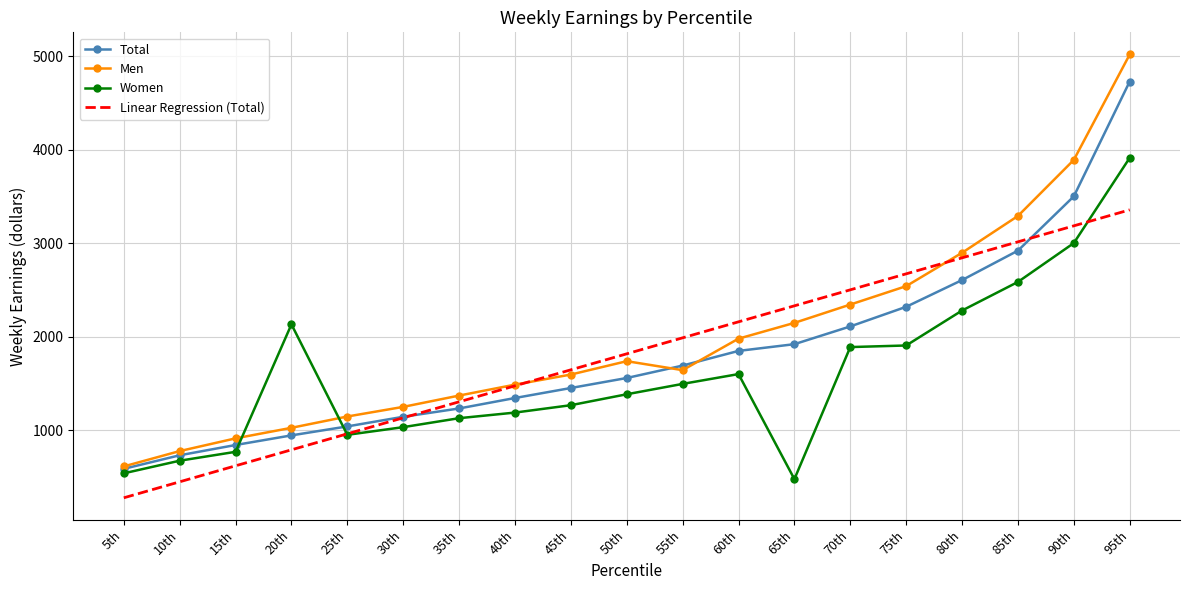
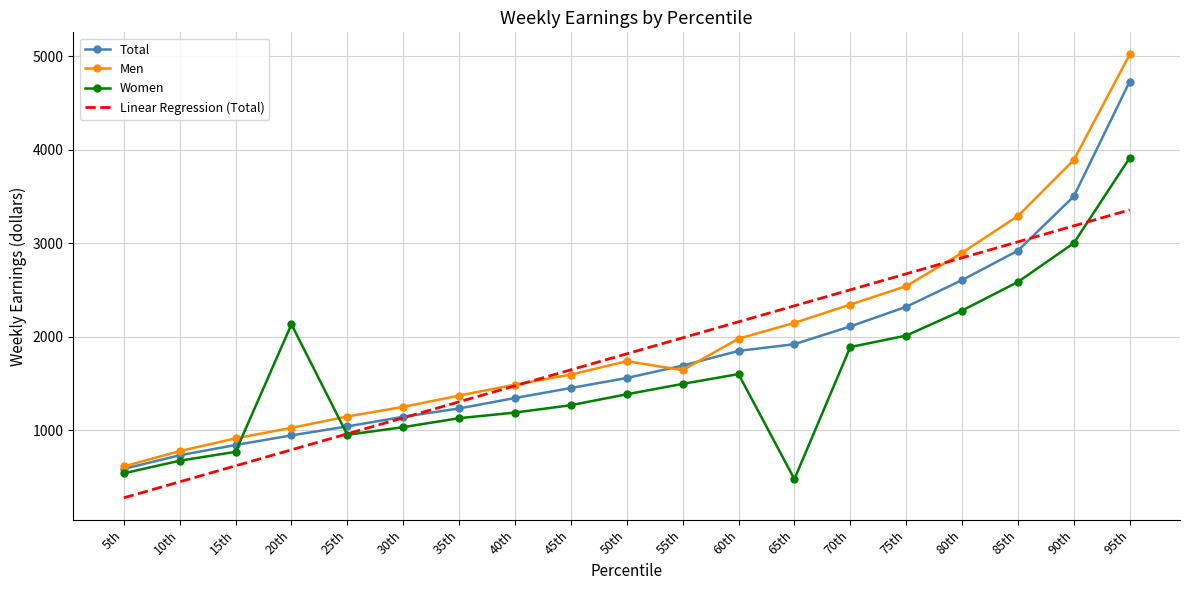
  {
    "Total": {
      "10th": 700,
      "15th": 800,
      "20th": 900,
      "25th": 1000,
      "35th": 1200,
      "40th": 1300,
      "45th": 1500,
      "50th": 1600,
      "55th": 1700,
      "60th": 1800,
      "65th": 1900,
      "70th": 2100,
      "75th": 2300,
      "80th": 2600,
      "85th": 2900,
      "90th": 3500,
      "95th": 4700
    },
    "Men": {
      "10th": 800,
      "15th": 900,
      "20th": 1000,
      "25th": 1100,
      "30th": 1200,
      "35th": 1400,
      "45th": 1600,
      "50th": 1700,
      "55th": 1600,
      "60th": 2000,
      "65th": 2100,
      "70th": 2300,
      "75th": 2500,
      "80th": 2900,
      "85th": 3300,
      "90th": 3900,
      "95th": 5000
    },
    "Women": {
      "5th": 500,
      "10th": 700,
      "15th": 800,
      "20th": 2100,
      "30th": 1000,
      "35th": 1100,
      "40th": 1200,
      "45th": 1300,
      "50th": 1400,
      "55th": 1500,
      "60th": 1600,
      "65th": 500,
      "70th": 1900,
-     "75th": 1900,
+     "75th": 2000,
      "80th": 2300,
      "85th": 2600,
      "90th": 3000,
      "95th": 3900
    },
    "Linear Regression (Total)": {
      "5th": 300,
      "10th": 400,
      "15th": 600,
      "20th": 800,
      "35th": 1300,
      "45th": 1600,
      "50th": 1800,
      "55th": 2000,
      "60th": 2200,
      "65th": 2300,
      "70th": 2500,
      "75th": 2700,
      "80th": 2800,
      "85th": 3000,
      "90th": 3200,
      "95th": 3400
    }
  }
